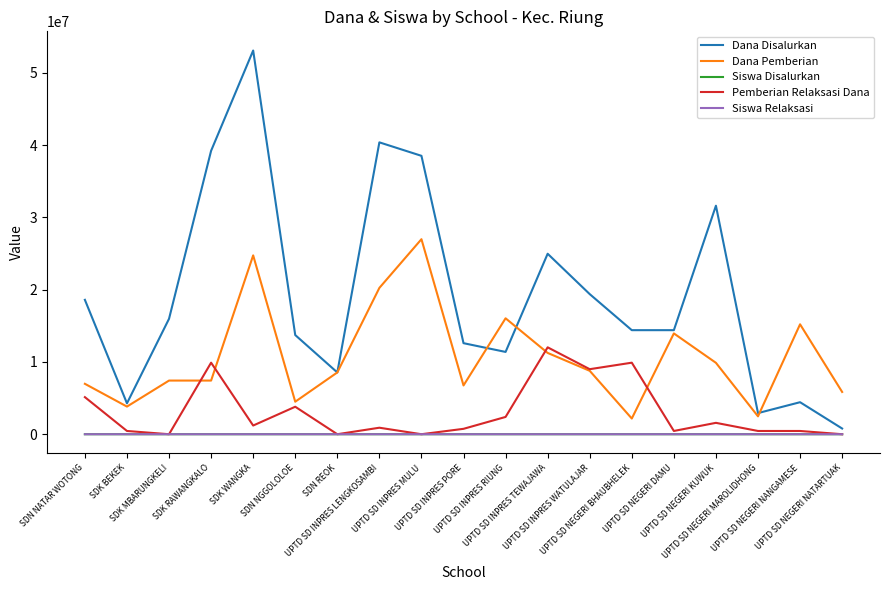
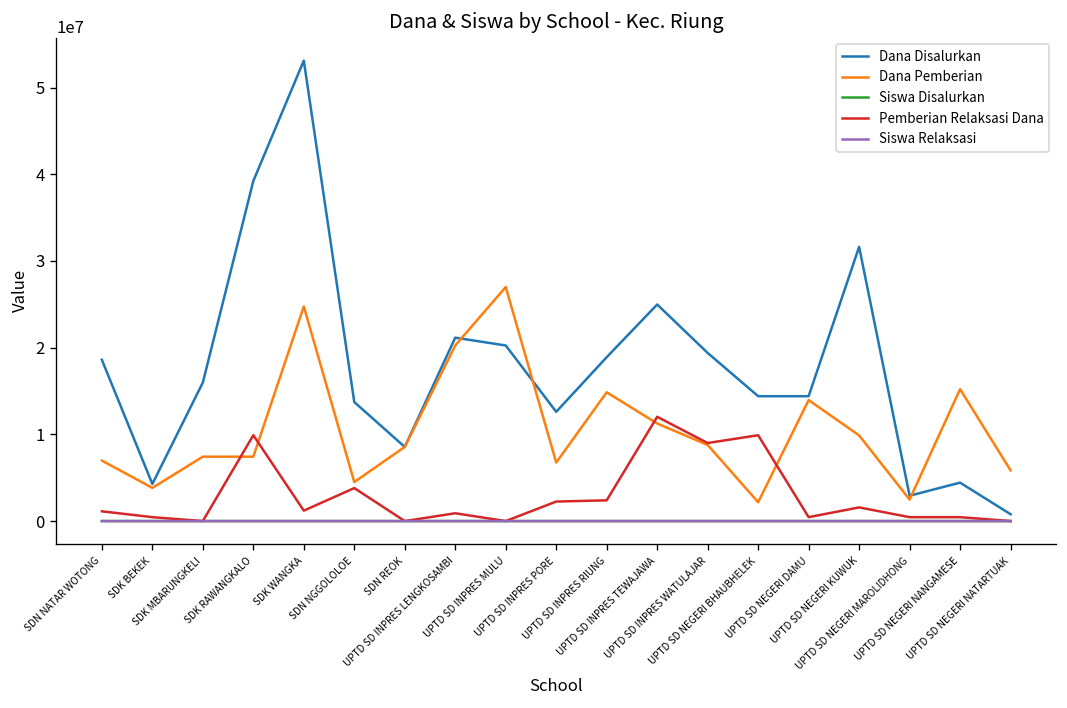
  {
    "Dana Disalurkan": {
      "SDN NATAR WOTONG": 19000000,
      "SDK BEKEK": 4000000,
      "SDK MBARUNGKELI": 16000000,
      "SDK RAWANGKALO": 39000000,
      "SDK WANGKA": 53000000,
      "SDN NGGOLOLOE": 14000000,
-     "UPTD SD INPRES LENGKOSAMBI": 40000000,
-     "UPTD SD INPRES MULU": 39000000,
+     "UPTD SD INPRES LENGKOSAMBI": 21000000,
+     "UPTD SD INPRES MULU": 20000000,
      "UPTD SD INPRES PORE": 13000000,
-     "UPTD SD INPRES RIUNG": 11000000,
+     "UPTD SD INPRES RIUNG": 19000000,
      "UPTD SD INPRES TEWAJAWA": 25000000,
      "UPTD SD INPRES WATULAJAR": 19000000,
      "UPTD SD NEGERI BHAUBHELEK": 14000000,
      "UPTD SD NEGERI DAMU": 14000000,
      "UPTD SD NEGERI KUWUK": 32000000,
      "UPTD SD NEGERI MAROLIDHONG": 3000000,
      "UPTD SD NEGERI NANGAMESE": 4000000,
      "UPTD SD NEGERI NATARTUAK": 1000000
    },
    "Dana Pemberian": {
      "SDN NATAR WOTONG": 7000000,
      "SDK BEKEK": 4000000,
      "SDK MBARUNGKELI": 7000000,
      "SDK RAWANGKALO": 7000000,
      "SDK WANGKA": 25000000,
      "SDN NGGOLOLOE": 5000000,
      "UPTD SD INPRES LENGKOSAMBI": 20000000,
      "UPTD SD INPRES MULU": 27000000,
      "UPTD SD INPRES PORE": 7000000,
-     "UPTD SD INPRES RIUNG": 16000000,
+     "UPTD SD INPRES RIUNG": 15000000,
      "UPTD SD INPRES TEWAJAWA": 11000000,
      "UPTD SD NEGERI BHAUBHELEK": 2000000,
      "UPTD SD NEGERI DAMU": 14000000,
      "UPTD SD NEGERI KUWUK": 10000000,
      "UPTD SD NEGERI MAROLIDHONG": 2000000,
      "UPTD SD NEGERI NANGAMESE": 15000000,
      "UPTD SD NEGERI NATARTUAK": 6000000
    },
    "Siswa Relaksasi": {
      "SDN NATAR WOTONG": 0,
      "SDK BEKEK": 0,
      "SDK RAWANGKALO": 0,
      "SDK WANGKA": 0,
      "SDN NGGOLOLOE": 0,
      "UPTD SD INPRES LENGKOSAMBI": 0,
      "UPTD SD INPRES PORE": 0,
      "UPTD SD INPRES RIUNG": 0,
      "UPTD SD INPRES TEWAJAWA": 0,
      "UPTD SD INPRES WATULAJAR": 0,
      "UPTD SD NEGERI BHAUBHELEK": 0,
      "UPTD SD NEGERI DAMU": 0,
      "UPTD SD NEGERI KUWUK": 0,
      "UPTD SD NEGERI MAROLIDHONG": 0,
      "UPTD SD NEGERI NANGAMESE": 0
    },
    "Pemberian Relaksasi Dana": {
-     "SDN NATAR WOTONG": 5000000,
+     "SDN NATAR WOTONG": 1000000,
      "SDK BEKEK": 0,
      "SDK RAWANGKALO": 10000000,
      "SDK WANGKA": 1000000,
      "SDN NGGOLOLOE": 4000000,
      "UPTD SD INPRES LENGKOSAMBI": 1000000,
-     "UPTD SD INPRES PORE": 1000000,
+     "UPTD SD INPRES PORE": 2000000,
      "UPTD SD INPRES RIUNG": 2000000,
      "UPTD SD INPRES TEWAJAWA": 12000000,
      "UPTD SD NEGERI BHAUBHELEK": 10000000,
      "UPTD SD NEGERI DAMU": 0,
      "UPTD SD NEGERI KUWUK": 2000000,
      "UPTD SD NEGERI MAROLIDHONG": 0,
      "UPTD SD NEGERI NANGAMESE": 0
    }
  }
